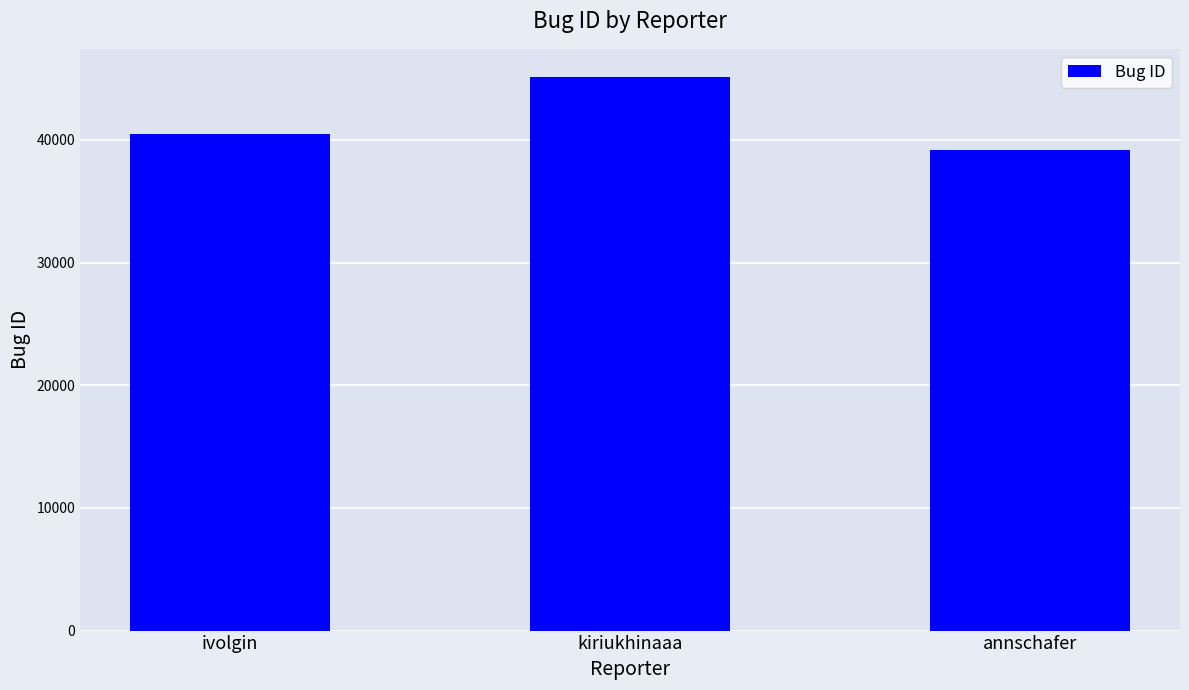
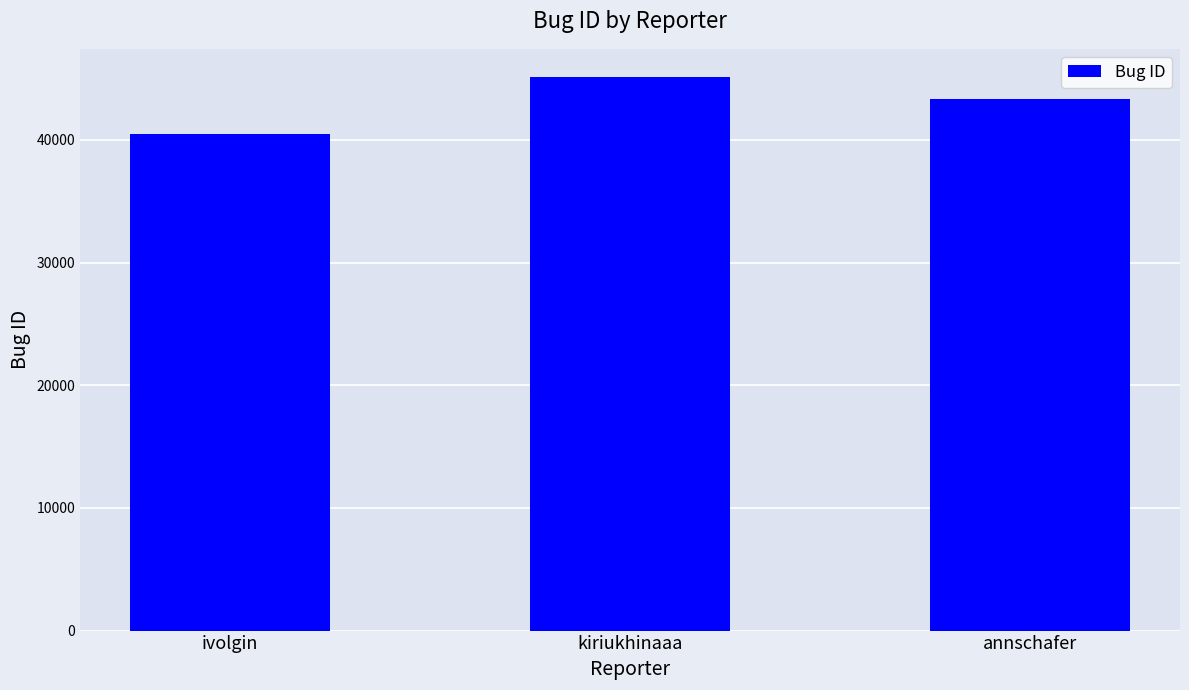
  {
    "ivolgin": 40500,
    "kiriukhinaaa": 45200,
-   "annschafer": 39200
+   "annschafer": 43300
  }
